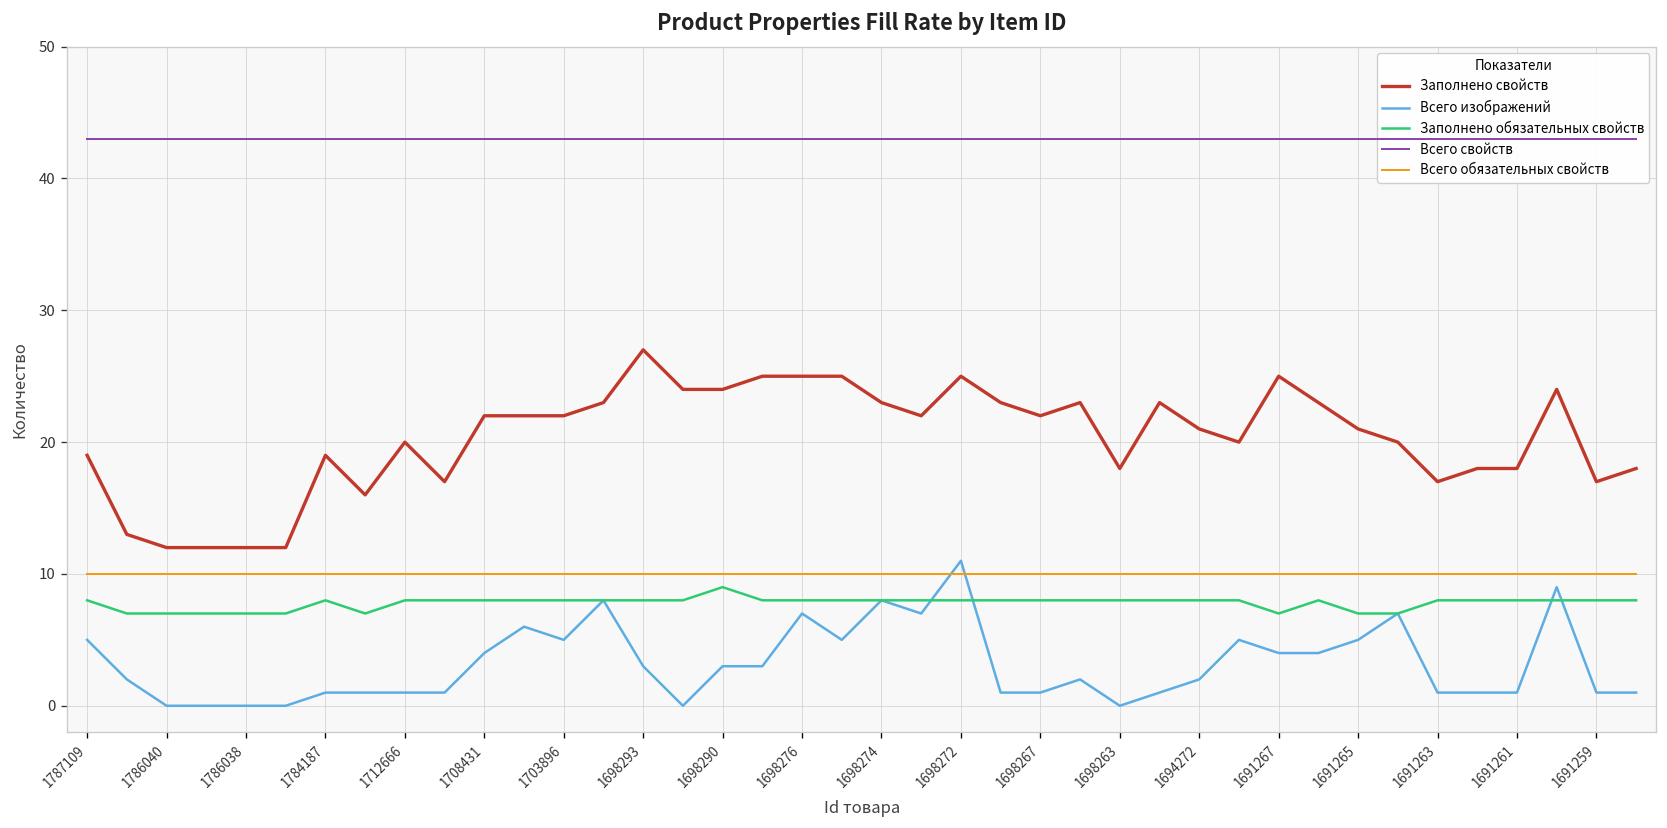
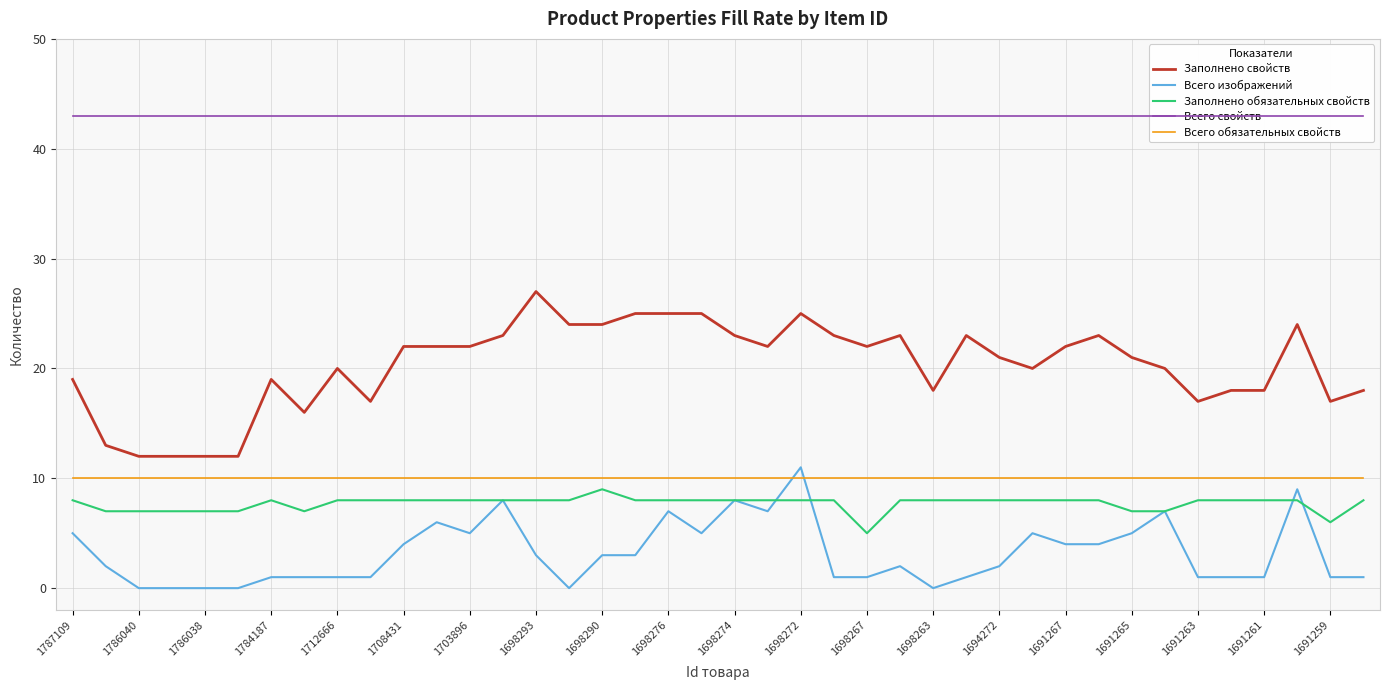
  {
    "Заполнено свойств": {
      "1787109": 19,
      "1786040": 12,
      "1786038": 12,
      "1784187": 19,
      "1712666": 20,
      "1708431": 22,
      "1703896": 22,
      "1698293": 27,
      "1698290": 24,
      "1698276": 25,
      "1698274": 23,
      "1698272": 25,
      "1698267": 22,
      "1698263": 18,
      "1694272": 21,
-     "1691267": 25,
+     "1691267": 22,
      "1691265": 21,
      "1691263": 17,
      "1691261": 18,
      "1691259": 17
    },
    "Всего изображений": {
      "1787109": 5,
      "1786040": 0,
      "1786038": 0,
      "1784187": 1,
      "1712666": 1,
      "1708431": 4,
      "1703896": 5,
      "1698293": 3,
      "1698290": 3,
      "1698276": 7,
      "1698272": 11,
      "1698267": 1,
      "1698263": 0,
      "1694272": 2,
      "1691267": 4,
      "1691265": 5,
      "1691263": 1,
      "1691261": 1,
      "1691259": 1
    },
    "Заполнено обязательных свойств": {
      "1787109": 8,
      "1786040": 7,
      "1786038": 7,
      "1784187": 8,
      "1712666": 8,
      "1708431": 8,
      "1703896": 8,
      "1698293": 8,
      "1698290": 9,
      "1698276": 8,
      "1698272": 8,
-     "1698267": 8,
+     "1698267": 5,
      "1698263": 8,
      "1694272": 8,
-     "1691267": 7,
+     "1691267": 8,
      "1691265": 7,
      "1691263": 8,
      "1691261": 8,
-     "1691259": 8
+     "1691259": 6
    },
    "Всего свойств": {
      "1787109": 43,
      "1786040": 43,
      "1786038": 43,
      "1784187": 43,
      "1712666": 43,
      "1708431": 43,
      "1703896": 43,
      "1698293": 43,
      "1698290": 43,
      "1698276": 43,
      "1698274": 43,
      "1698272": 43,
      "1698267": 43,
      "1698263": 43,
      "1694272": 43,
      "1691267": 43,
      "1691265": 43
    },
    "Всего обязательных свойств": {
      "1787109": 10,
      "1786040": 10,
      "1786038": 10,
      "1784187": 10,
      "1712666": 10,
      "1708431": 10,
      "1703896": 10,
      "1698293": 10,
      "1698290": 10,
      "1698276": 10,
      "1698274": 10,
      "1698272": 10,
      "1698267": 10,
      "1698263": 10,
      "1694272": 10,
      "1691267": 10,
      "1691265": 10,
      "1691263": 10,
      "1691261": 10,
      "1691259": 10
    }
  }
